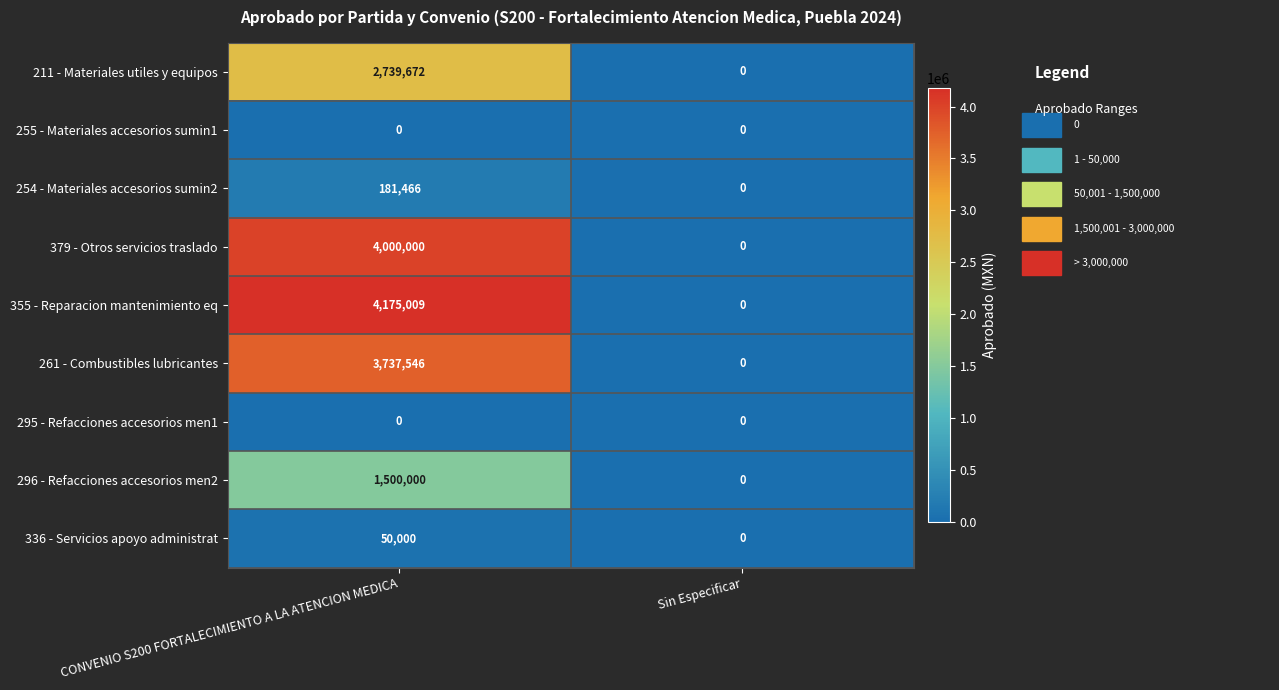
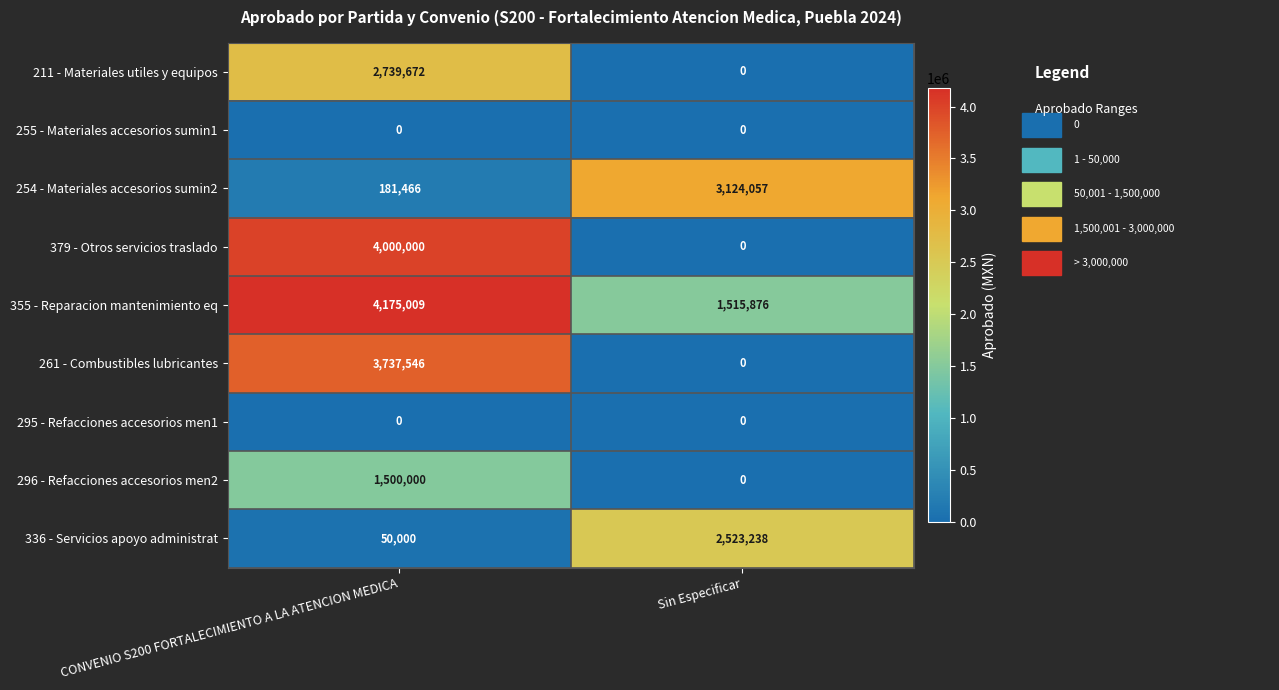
  {
    "211 - Materiales utiles y equipos": {
      "CONVENIO S200 FORTALECIMIENTO A LA ATENCION MEDICA": "2,739,672",
      "Sin Especificar": "0"
    },
    "255 - Materiales accesorios sumin1": {
      "CONVENIO S200 FORTALECIMIENTO A LA ATENCION MEDICA": "0",
      "Sin Especificar": "0"
    },
    "254 - Materiales accesorios sumin2": {
      "CONVENIO S200 FORTALECIMIENTO A LA ATENCION MEDICA": "181,466",
-     "Sin Especificar": "0"
+     "Sin Especificar": "3,124,057"
    },
    "379 - Otros servicios traslado": {
      "CONVENIO S200 FORTALECIMIENTO A LA ATENCION MEDICA": "4,000,000",
      "Sin Especificar": "0"
    },
    "355 - Reparacion mantenimiento eq": {
      "CONVENIO S200 FORTALECIMIENTO A LA ATENCION MEDICA": "4,175,009",
-     "Sin Especificar": "0"
+     "Sin Especificar": "1,515,876"
    },
    "261 - Combustibles lubricantes": {
      "CONVENIO S200 FORTALECIMIENTO A LA ATENCION MEDICA": "3,737,546",
      "Sin Especificar": "0"
    },
    "295 - Refacciones accesorios men1": {
      "CONVENIO S200 FORTALECIMIENTO A LA ATENCION MEDICA": "0",
      "Sin Especificar": "0"
    },
    "296 - Refacciones accesorios men2": {
      "CONVENIO S200 FORTALECIMIENTO A LA ATENCION MEDICA": "1,500,000",
      "Sin Especificar": "0"
    },
    "336 - Servicios apoyo administrat": {
      "CONVENIO S200 FORTALECIMIENTO A LA ATENCION MEDICA": "50,000",
-     "Sin Especificar": "0"
+     "Sin Especificar": "2,523,238"
    }
  }
